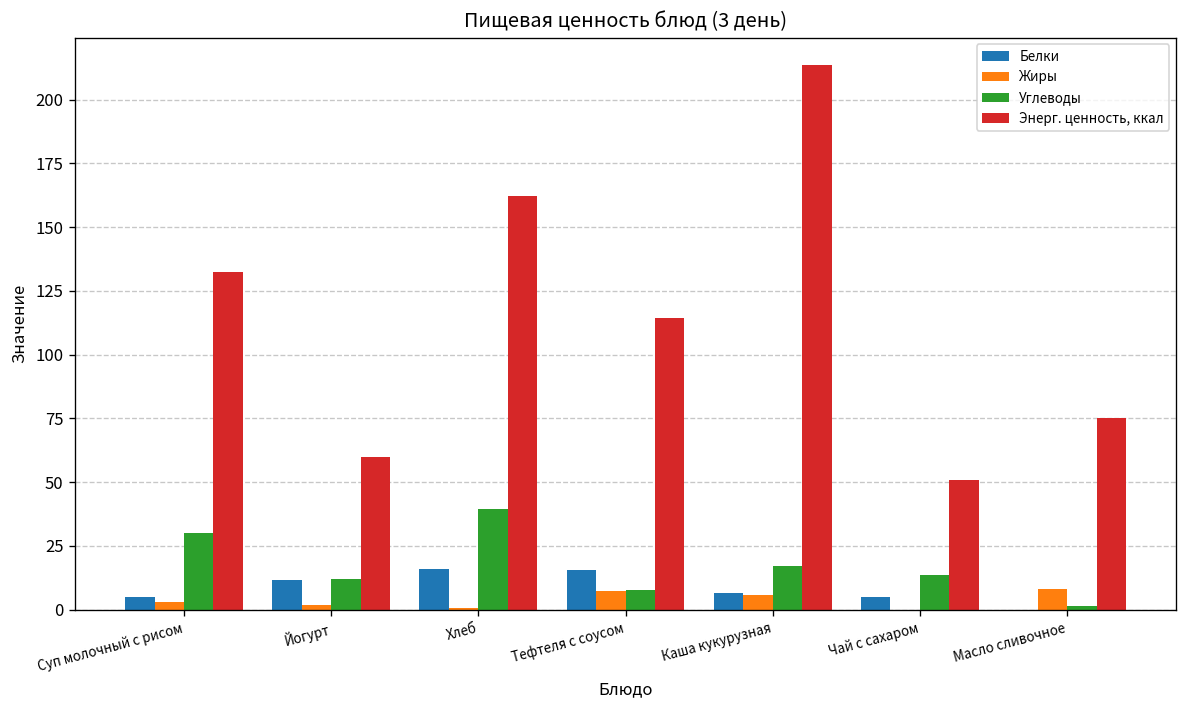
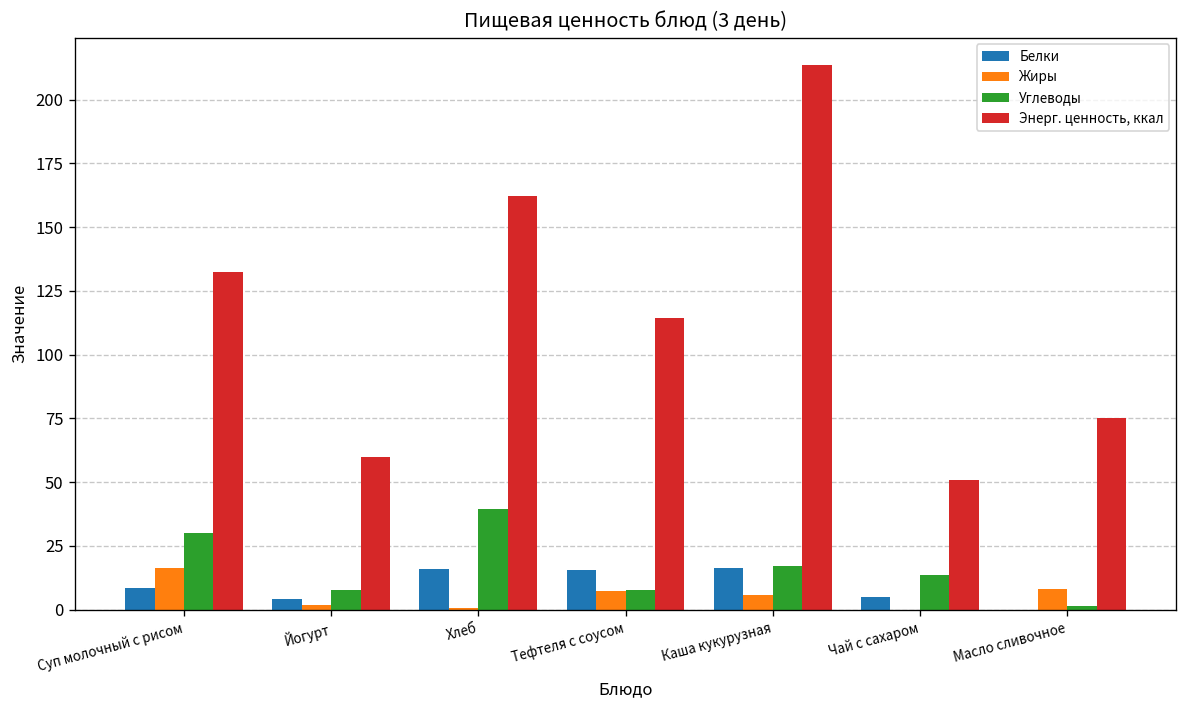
  {
    "Белки": {
-     "Суп молочный с рисом": 5,
-     "Йогурт": 12,
+     "Суп молочный с рисом": 9,
+     "Йогурт": 4,
      "Хлеб": 16,
      "Тефтеля с соусом": 16,
-     "Каша кукурузная": 7,
+     "Каша кукурузная": 16,
      "Чай с сахаром": 5
    },
    "Жиры": {
-     "Суп молочный с рисом": 3,
+     "Суп молочный с рисом": 16,
      "Йогурт": 2,
      "Тефтеля с соусом": 7,
      "Каша кукурузная": 6,
      "Чай с сахаром": 0,
      "Масло сливочное": 8
    },
    "Углеводы": {
      "Суп молочный с рисом": 30,
-     "Йогурт": 12,
+     "Йогурт": 8,
      "Хлеб": 40,
      "Тефтеля с соусом": 8,
      "Каша кукурузная": 17,
      "Чай с сахаром": 13,
      "Масло сливочное": 2
    },
    "Энерг. ценность, ккал": {
      "Суп молочный с рисом": 132,
      "Йогурт": 60,
      "Хлеб": 162,
      "Тефтеля с соусом": 114,
      "Каша кукурузная": 214,
      "Чай с сахаром": 51,
      "Масло сливочное": 75
    }
  }
